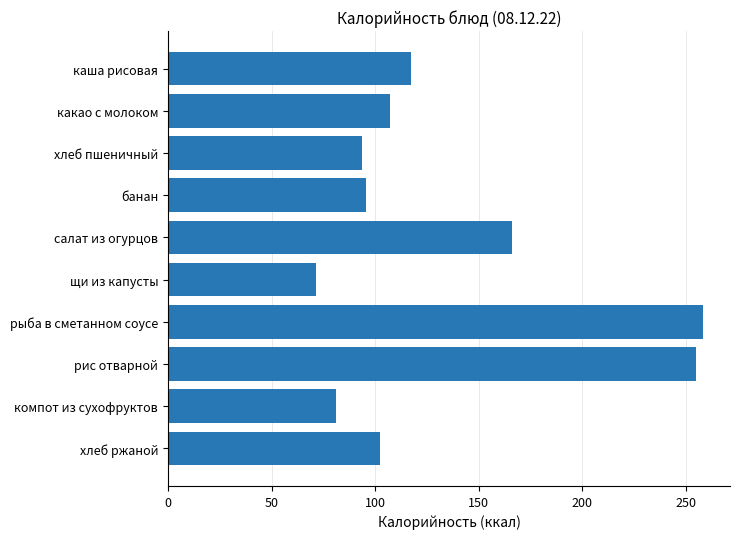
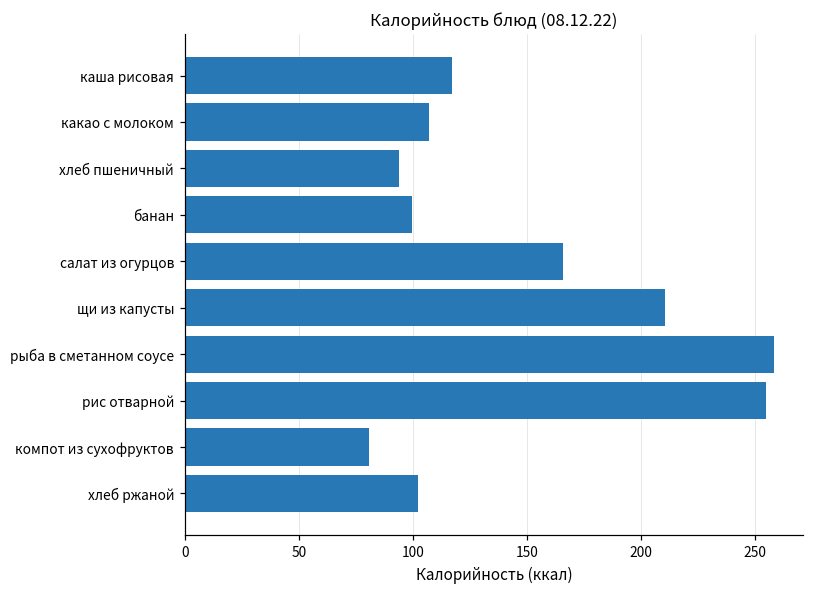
  {
    "каша рисовая": 117,
    "какао с молоком": 107,
    "хлеб пшеничный": 94,
-   "банан": 96,
+   "банан": 100,
    "салат из огурцов": 166,
-   "щи из капусты": 72,
+   "щи из капусты": 211,
    "рыба в сметанном соусе": 258,
    "рис отварной": 255,
    "компот из сухофруктов": 81,
    "хлеб ржаной": 103
  }
